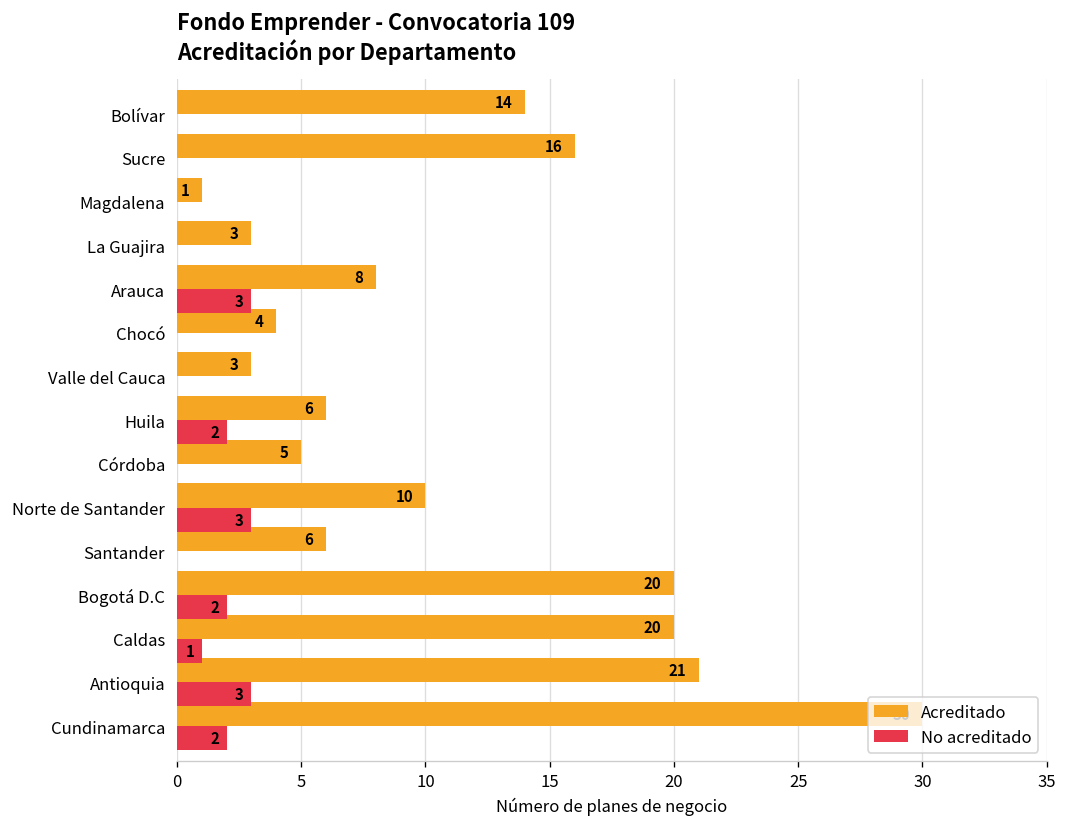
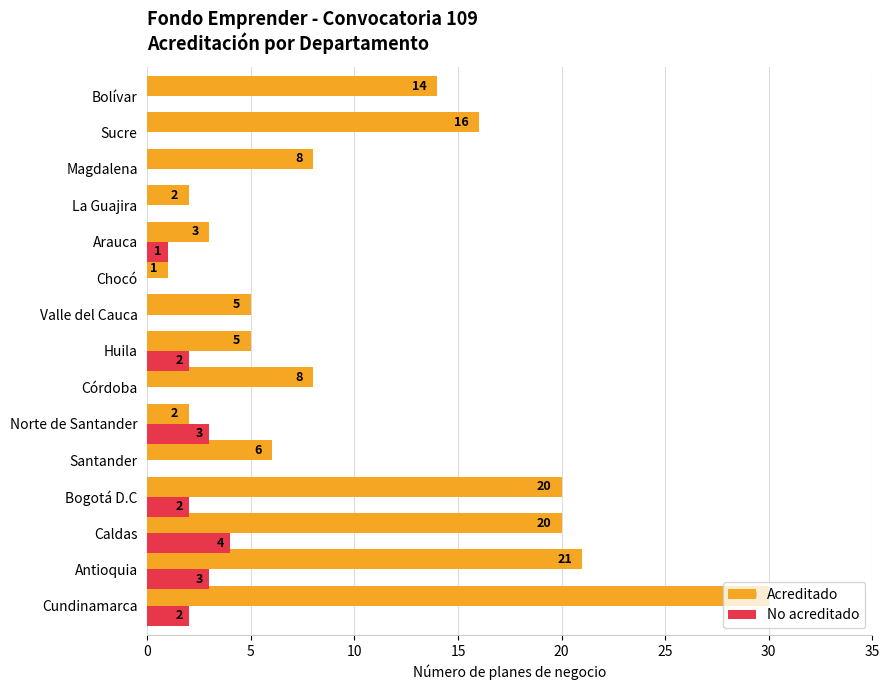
  {
    "Acreditado": {
      "Bolívar": 14,
      "Sucre": 16,
-     "Magdalena": 1,
-     "La Guajira": 3,
-     "Arauca": 8,
-     "Chocó": 4,
-     "Valle del Cauca": 3,
-     "Huila": 6,
-     "Córdoba": 5,
-     "Norte de Santander": 10,
+     "Magdalena": 8,
+     "La Guajira": 2,
+     "Arauca": 3,
+     "Chocó": 1,
+     "Valle del Cauca": 5,
+     "Huila": 5,
+     "Córdoba": 8,
+     "Norte de Santander": 2,
      "Santander": 6,
      "Bogotá D.C": 20,
      "Caldas": 20,
      "Antioquia": 21
    },
    "No acreditado": {
-     "Arauca": 3,
+     "Arauca": 1,
      "Huila": 2,
      "Norte de Santander": 3,
      "Bogotá D.C": 2,
-     "Caldas": 1,
+     "Caldas": 4,
      "Antioquia": 3,
      "Cundinamarca": 2
    }
  }
